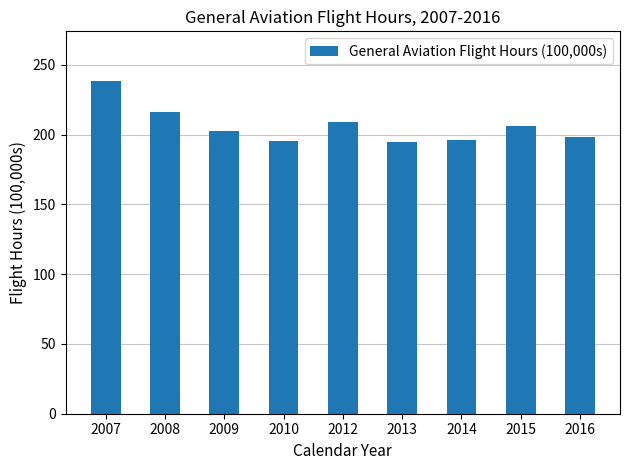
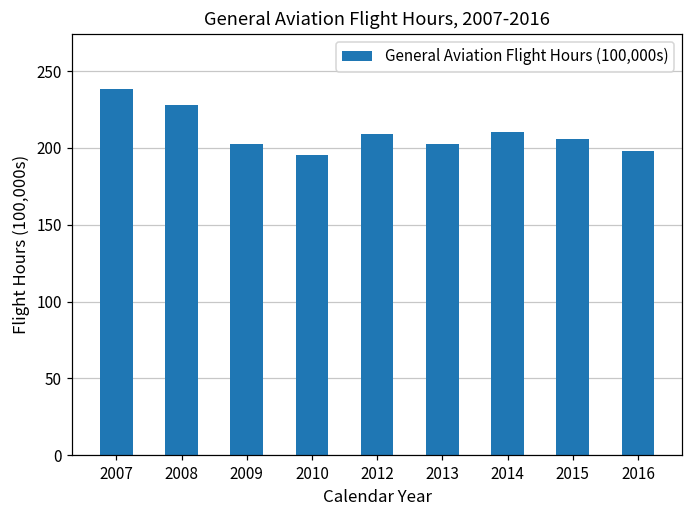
  {
    "2007": 238,
-   "2008": 216,
+   "2008": 228,
    "2009": 203,
    "2010": 195,
    "2012": 209,
-   "2013": 195,
-   "2014": 196,
+   "2013": 203,
+   "2014": 210,
    "2015": 206,
    "2016": 198
  }
